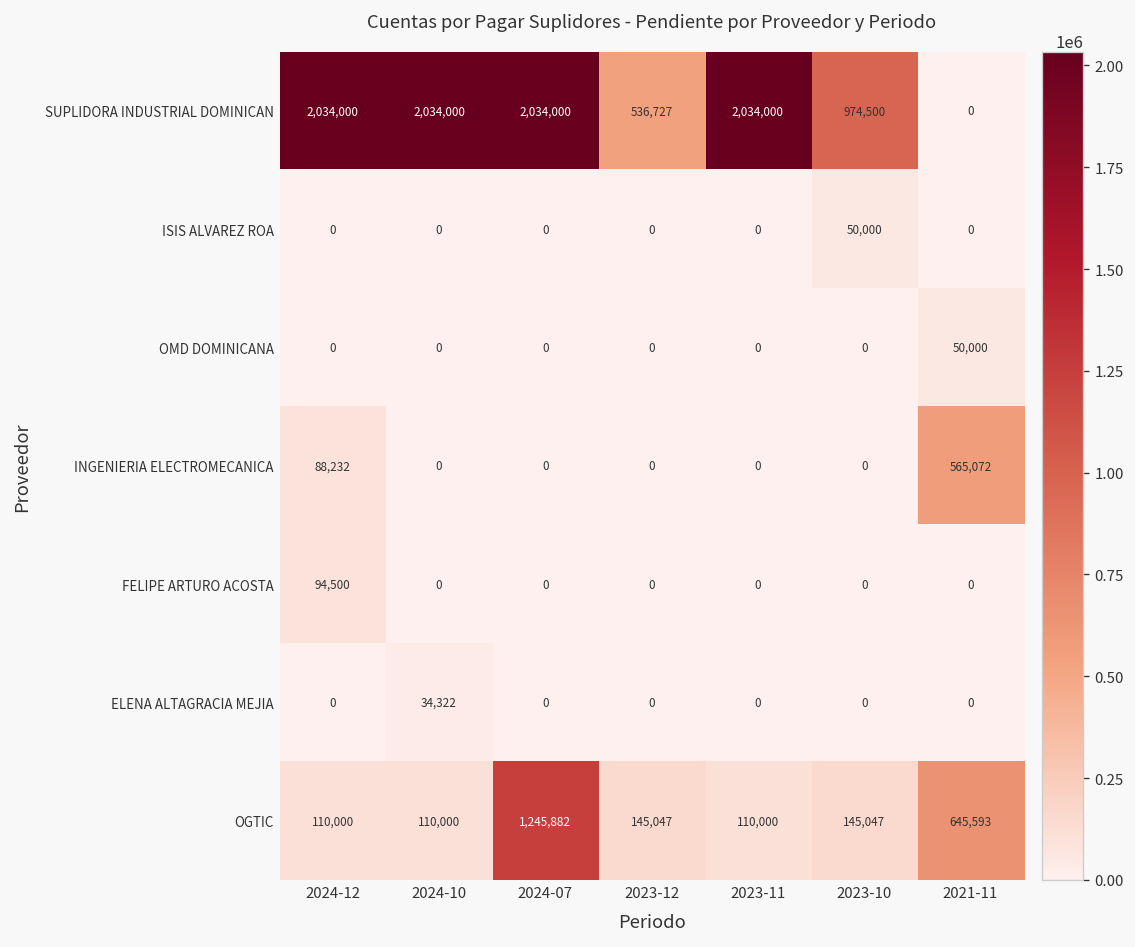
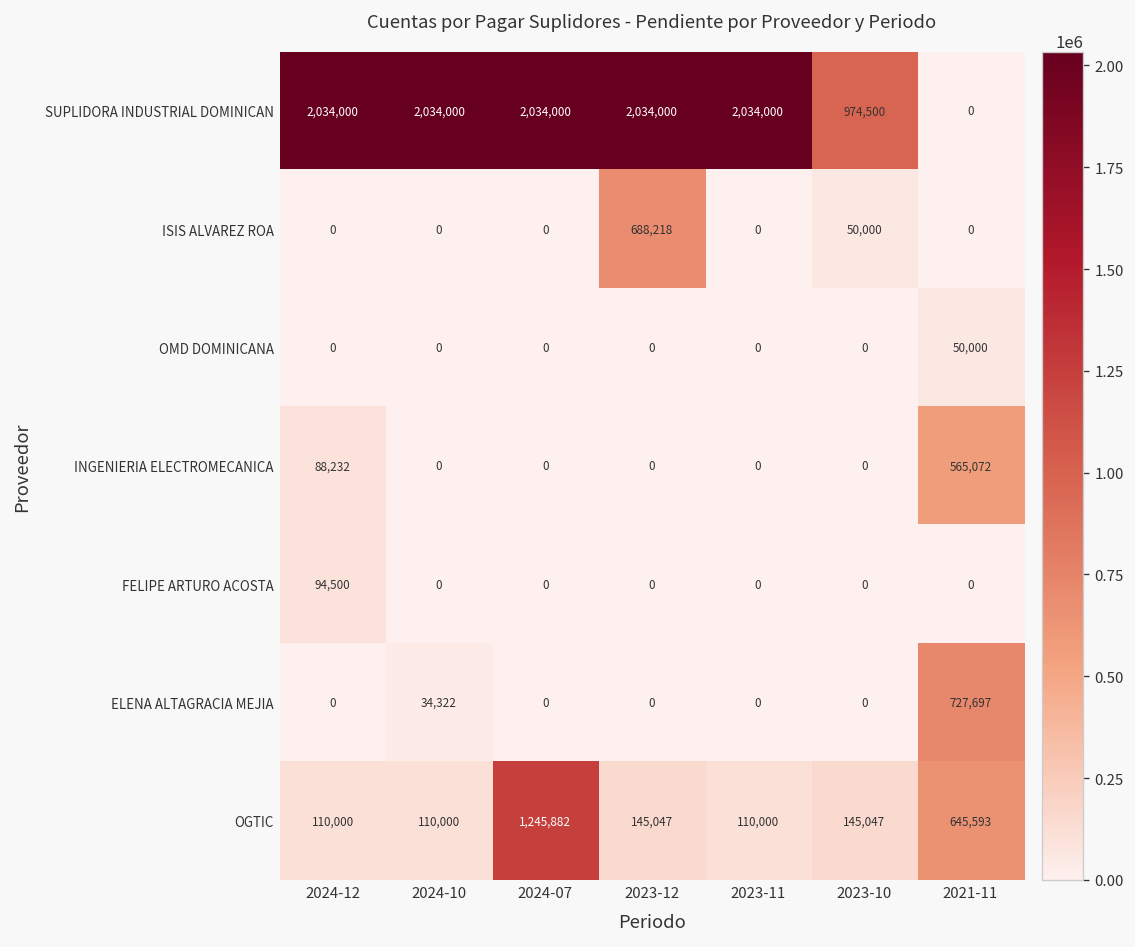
  {
    "SUPLIDORA INDUSTRIAL DOMINICAN": {
      "2024-12": "2,034,000",
      "2024-10": "2,034,000",
      "2024-07": "2,034,000",
-     "2023-12": "536,727",
+     "2023-12": "2,034,000",
      "2023-11": "2,034,000",
      "2023-10": "974,500",
      "2021-11": "0"
    },
    "ISIS ALVAREZ ROA": {
      "2024-12": "0",
      "2024-10": "0",
      "2024-07": "0",
-     "2023-12": "0",
+     "2023-12": "688,218",
      "2023-11": "0",
      "2023-10": "50,000",
      "2021-11": "0"
    },
    "OMD DOMINICANA": {
      "2024-12": "0",
      "2024-10": "0",
      "2024-07": "0",
      "2023-12": "0",
      "2023-11": "0",
      "2023-10": "0",
      "2021-11": "50,000"
    },
    "INGENIERIA ELECTROMECANICA": {
      "2024-12": "88,232",
      "2024-10": "0",
      "2024-07": "0",
      "2023-12": "0",
      "2023-11": "0",
      "2023-10": "0",
      "2021-11": "565,072"
    },
    "FELIPE ARTURO ACOSTA": {
      "2024-12": "94,500",
      "2024-10": "0",
      "2024-07": "0",
      "2023-12": "0",
      "2023-11": "0",
      "2023-10": "0",
      "2021-11": "0"
    },
    "ELENA ALTAGRACIA MEJIA": {
      "2024-12": "0",
      "2024-10": "34,322",
      "2024-07": "0",
      "2023-12": "0",
      "2023-11": "0",
      "2023-10": "0",
-     "2021-11": "0"
+     "2021-11": "727,697"
    },
    "OGTIC": {
      "2024-12": "110,000",
      "2024-10": "110,000",
      "2024-07": "1,245,882",
      "2023-12": "145,047",
      "2023-11": "110,000",
      "2023-10": "145,047",
      "2021-11": "645,593"
    }
  }
